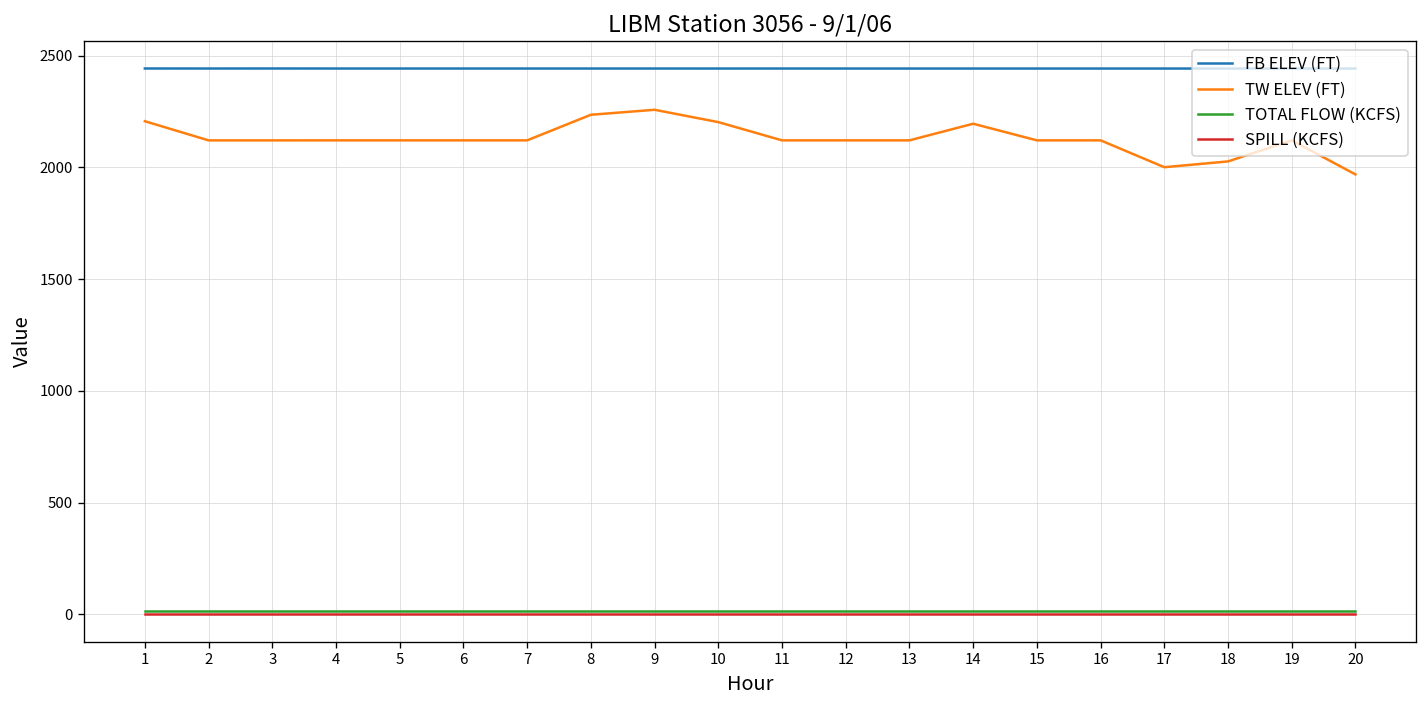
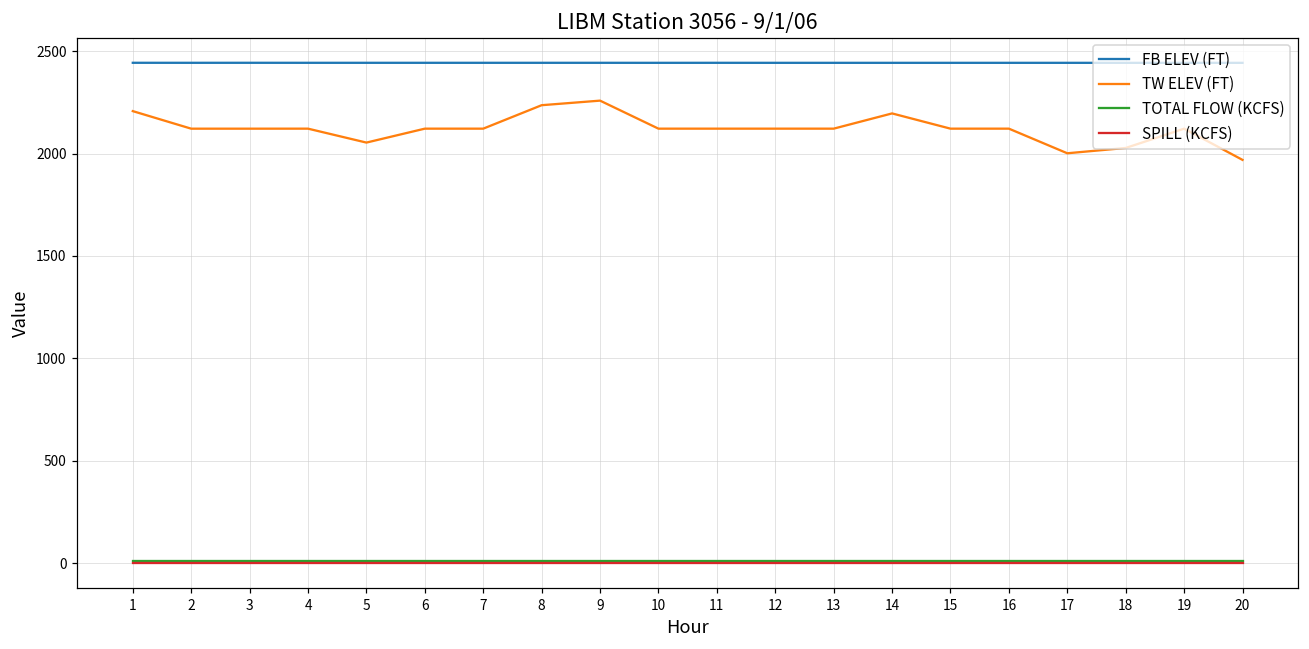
  {
    "FB ELEV (FT)": {
      "1": 2440,
      "2": 2440,
      "3": 2440,
      "4": 2440,
      "5": 2440,
      "6": 2440,
      "7": 2440,
      "8": 2440,
      "9": 2440,
      "10": 2440,
      "11": 2440,
      "12": 2440,
      "13": 2440,
      "14": 2440,
      "15": 2440,
      "16": 2440,
      "17": 2440
    },
    "TW ELEV (FT)": {
      "1": 2210,
      "2": 2120,
      "3": 2120,
      "4": 2120,
-     "5": 2120,
+     "5": 2050,
      "6": 2120,
      "7": 2120,
      "8": 2240,
      "9": 2260,
-     "10": 2200,
+     "10": 2120,
      "11": 2120,
      "12": 2120,
      "13": 2120,
      "14": 2200,
      "15": 2120,
      "16": 2120,
      "17": 2000,
      "18": 2030,
      "20": 1970
    }
  }
